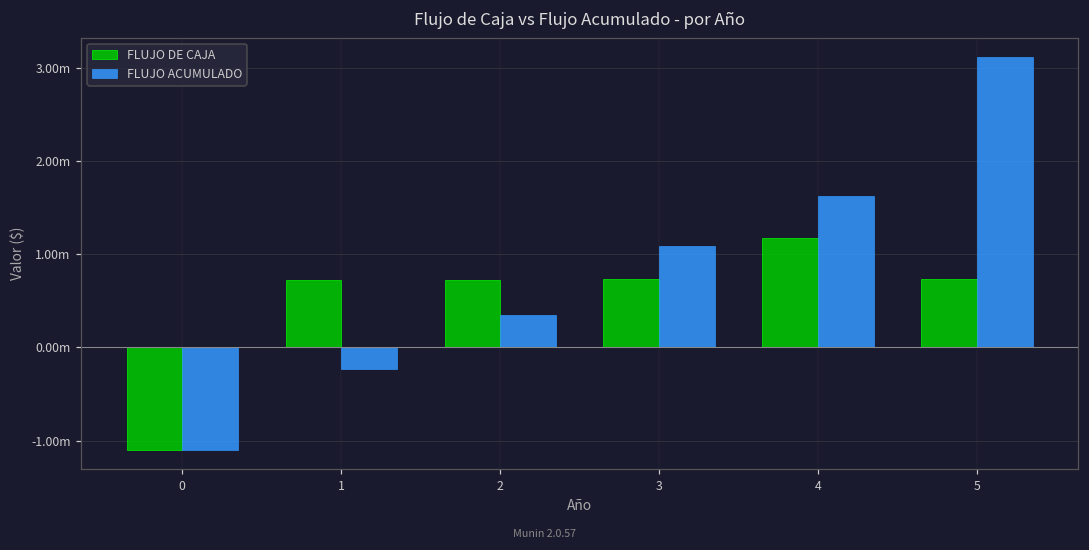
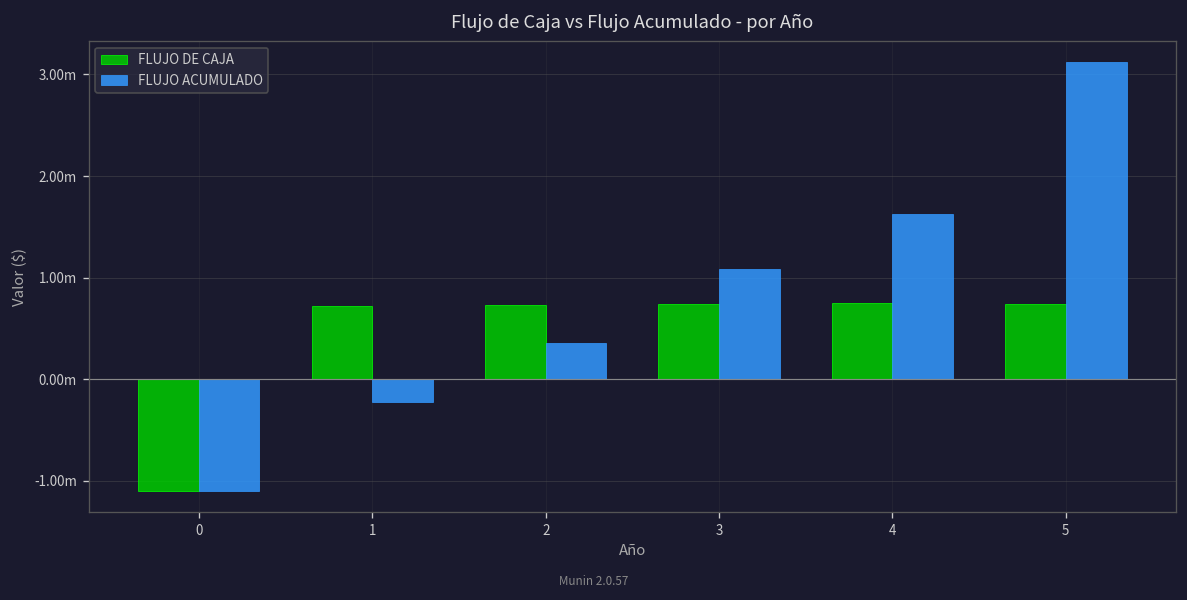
  {
    "FLUJO DE CAJA": {
      "0": "-1.1m",
      "1": "0.7m",
      "2": "0.7m",
      "3": "0.7m",
-     "4": "1.2m",
+     "4": "0.7m",
      "5": "0.7m"
    },
    "FLUJO ACUMULADO": {
      "0": "-1.1m",
      "1": "-0.2m",
      "2": "0.4m",
      "3": "1.1m",
      "4": "1.6m",
      "5": "3.1m"
    }
  }
